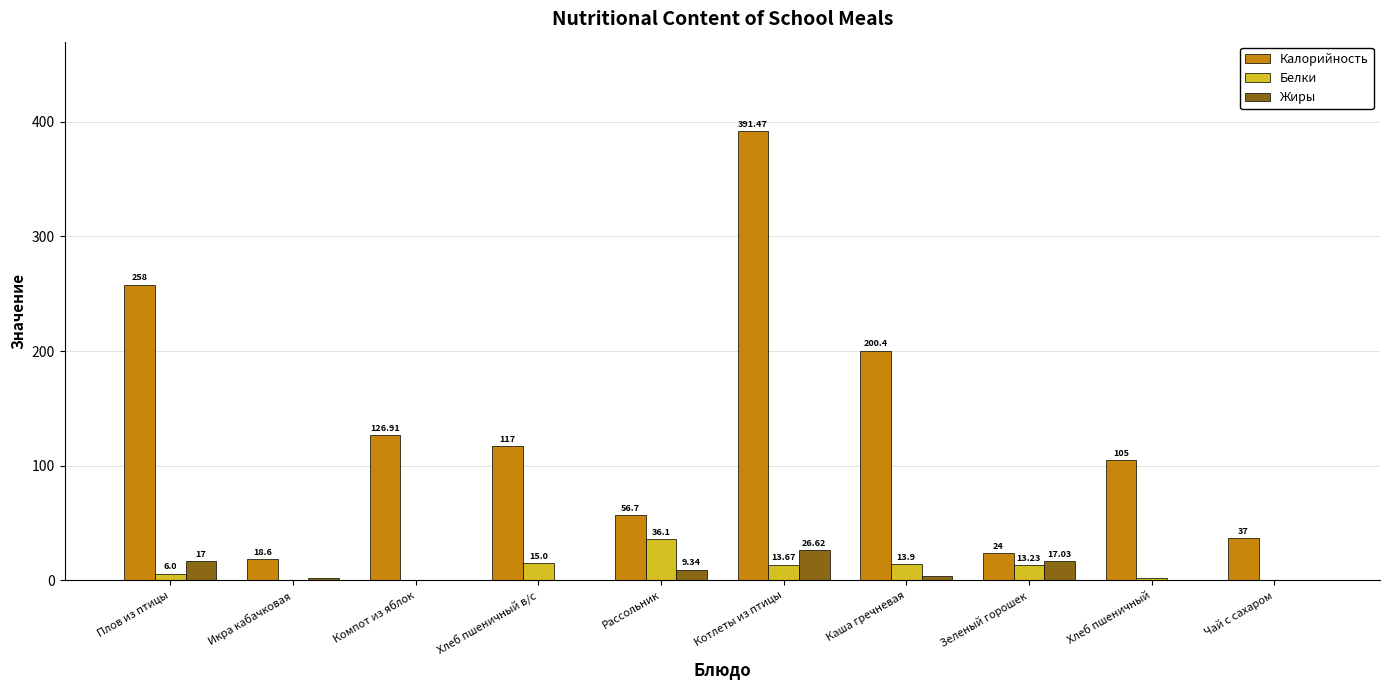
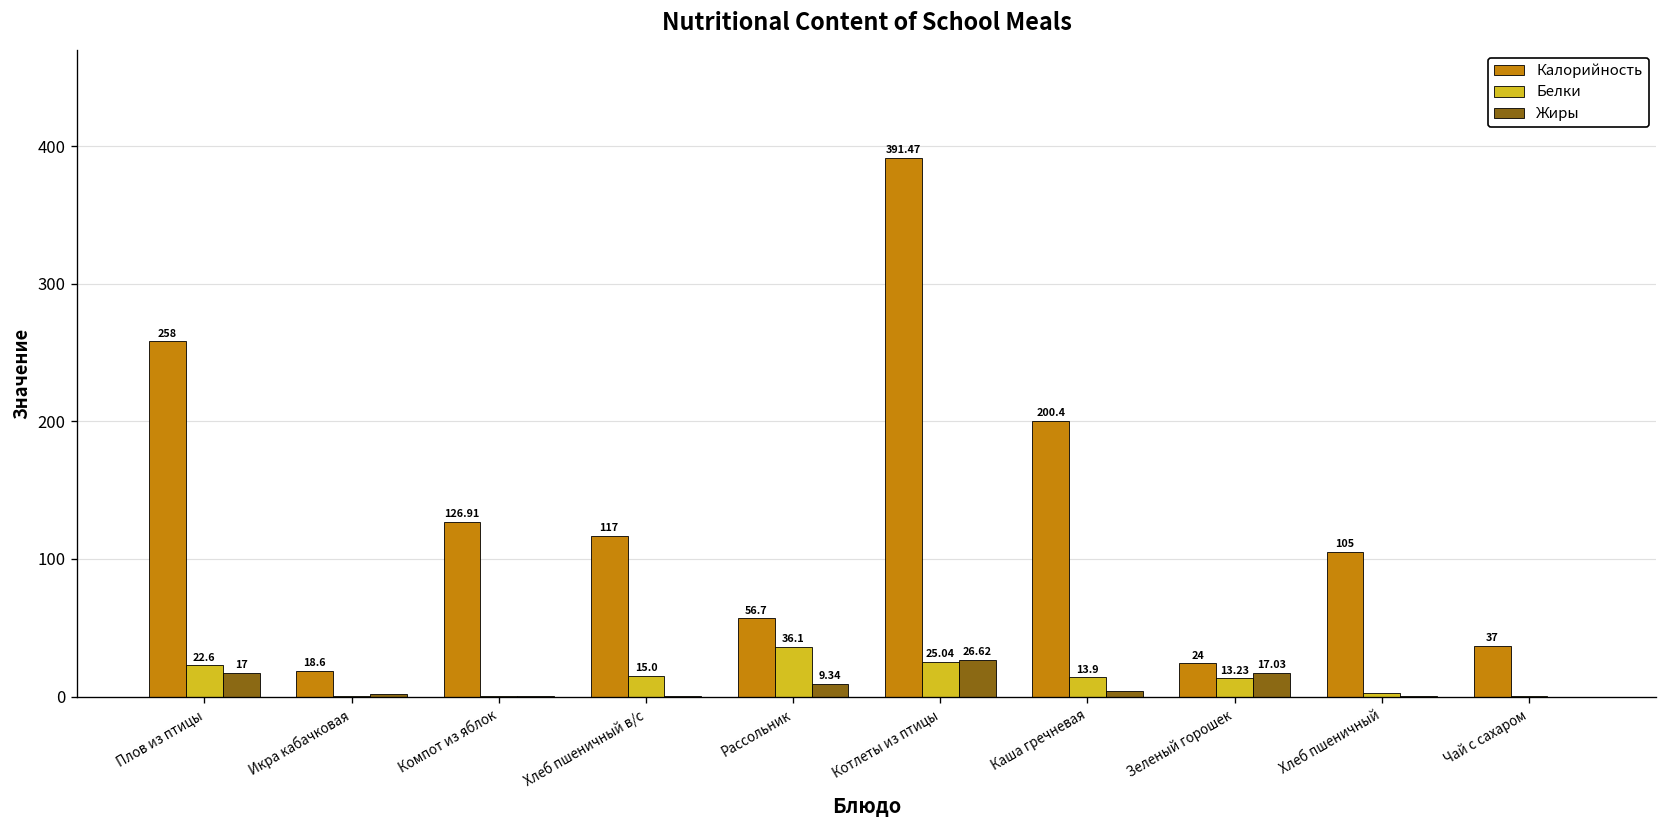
  {
    "Калорийность": {
      "Плов из птицы": 258,
      "Икра кабачковая": 18.6,
      "Компот из яблок": 126.91,
      "Хлеб пшеничный в/с": 117,
      "Рассольник": 56.7,
      "Котлеты из птицы": 391.47,
      "Каша гречневая": 200.4,
      "Зеленый горошек": 24,
      "Хлеб пшеничный": 105,
      "Чай с сахаром": 37
    },
    "Белки": {
-     "Плов из птицы": 6.0,
+     "Плов из птицы": 22.6,
      "Хлеб пшеничный в/с": 15.0,
      "Рассольник": 36.1,
-     "Котлеты из птицы": 13.67,
+     "Котлеты из птицы": 25.04,
      "Каша гречневая": 13.9,
      "Зеленый горошек": 13.23
    },
    "Жиры": {
      "Плов из птицы": 17,
      "Рассольник": 9.34,
      "Котлеты из птицы": 26.62,
      "Зеленый горошек": 17.03
    }
  }
